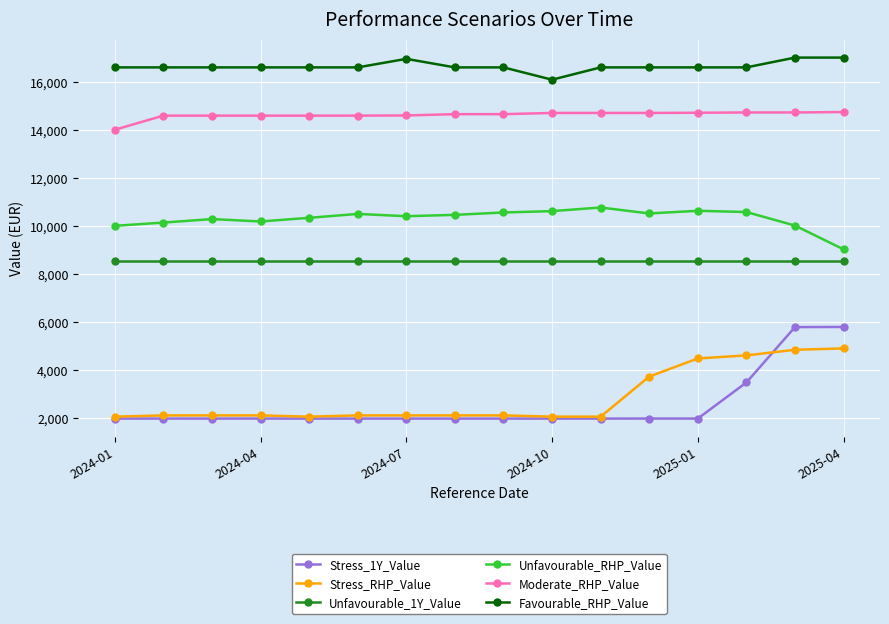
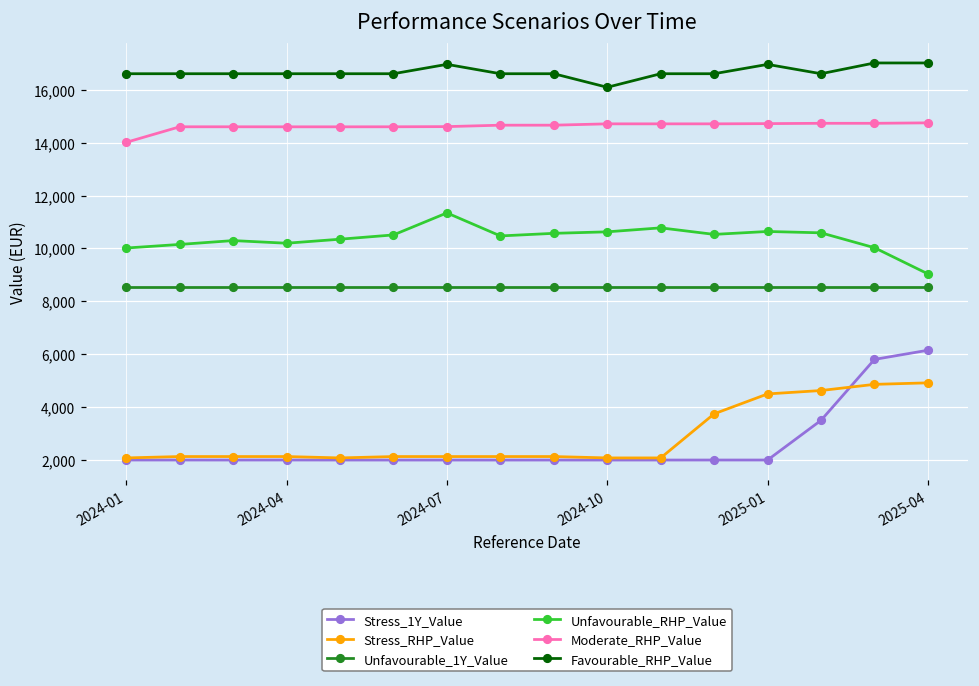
  {
    "Stress_1Y_Value": {
      "2024-04": "2,000",
      "2024-07": "2,000",
      "2025-01": "2,000",
-     "2025-04": "5,800"
+     "2025-04": "6,100"
    },
    "Stress_RHP_Value": {
      "2024-04": "2,100",
      "2024-07": "2,100",
      "2025-01": "4,500",
      "2025-04": "4,900"
    },
    "Unfavourable_1Y_Value": {
      "2024-01": "8,500",
      "2024-04": "8,500",
      "2024-07": "8,500",
      "2024-10": "8,500",
      "2025-01": "8,500",
      "2025-04": "8,500"
    },
    "Unfavourable_RHP_Value": {
      "2024-01": "10,000",
      "2024-04": "10,200",
-     "2024-07": "10,400",
+     "2024-07": "11,300",
      "2024-10": "10,600",
      "2025-01": "10,600",
      "2025-04": "9,000"
    },
    "Moderate_RHP_Value": {
      "2024-01": "14,000",
      "2024-04": "14,600",
      "2024-07": "14,600",
      "2024-10": "14,700",
      "2025-01": "14,700",
      "2025-04": "14,800"
    },
    "Favourable_RHP_Value": {
      "2024-01": "16,600",
      "2024-04": "16,600",
      "2024-07": "17,000",
      "2024-10": "16,100",
-     "2025-01": "16,600",
+     "2025-01": "17,000",
      "2025-04": "17,000"
    }
  }
